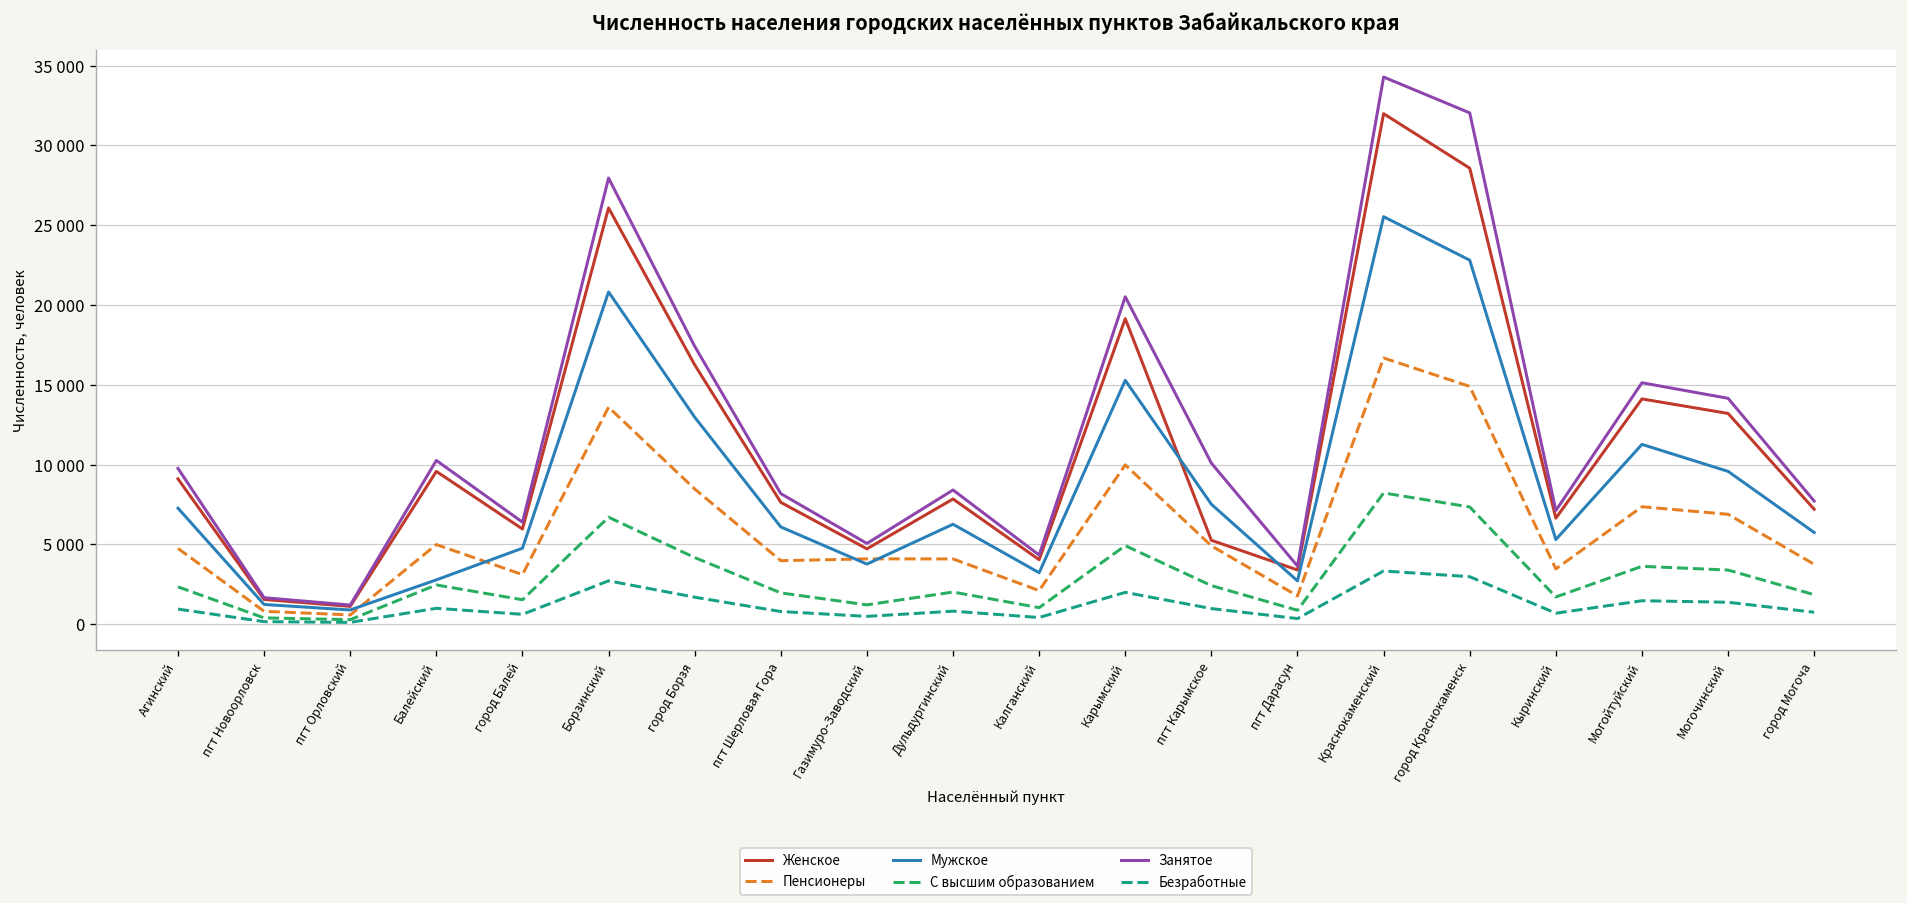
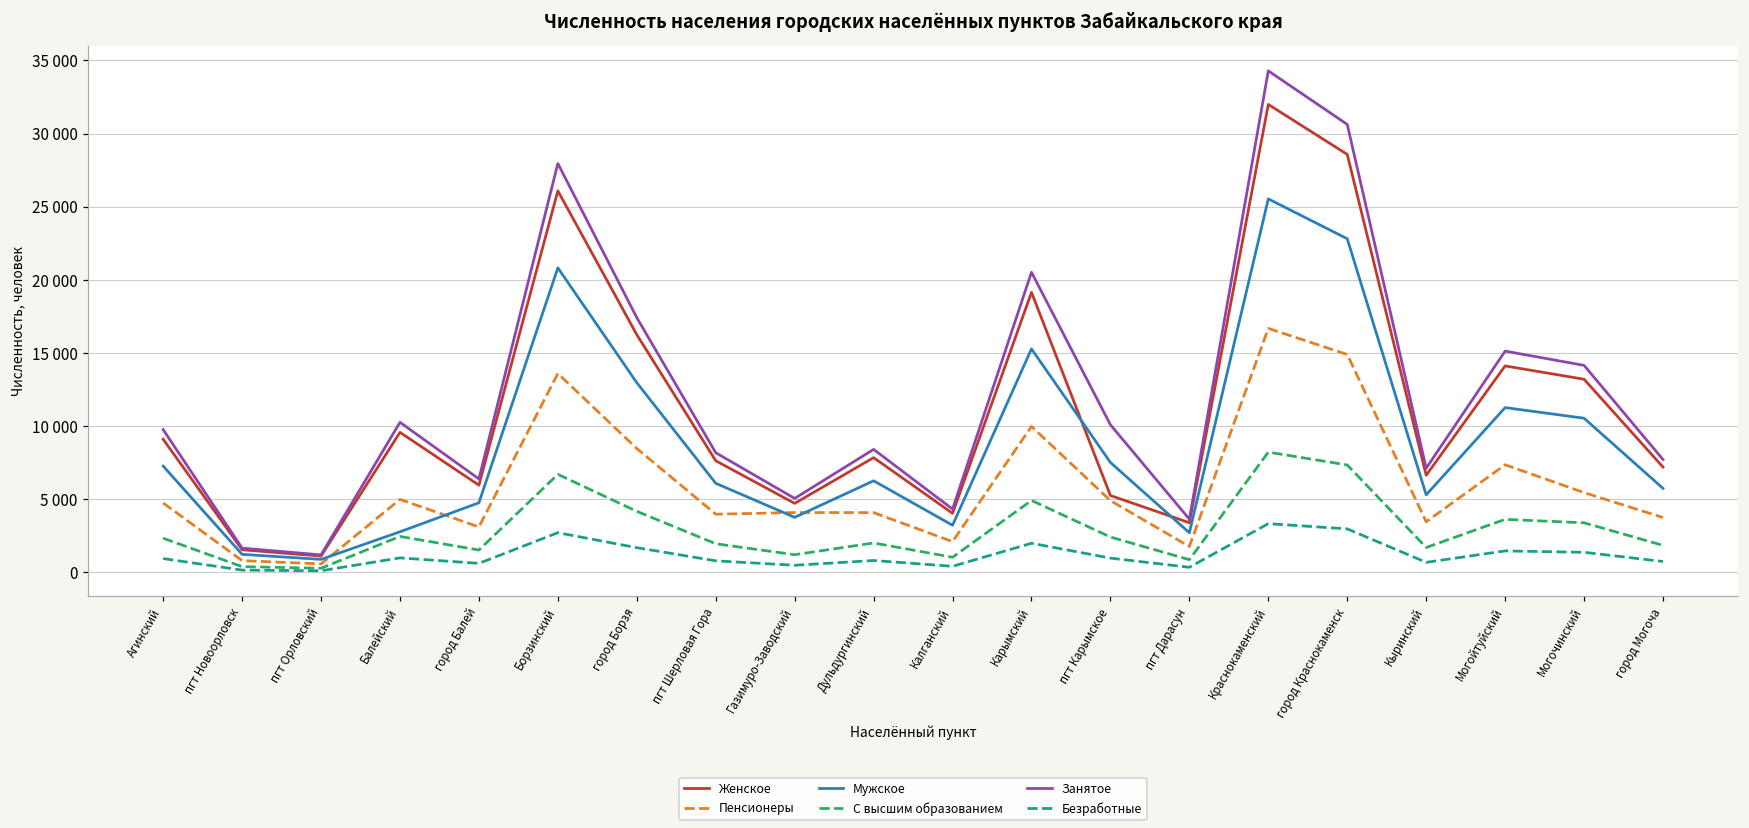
  {
    "Женское": {
      "Агинский": 9100,
      "Балейский": 9600,
      "город Балей": 6000,
      "Борзинский": 26100,
      "город Борзя": 16300,
      "пгт Шерловая Гора": 7600,
      "Газимуро-Заводский": 4700,
      "Дульдургинский": 7800,
      "Калганский": 4000,
      "Карымский": 19100,
      "пгт Карымское": 5300,
      "пгт Дарасун": 3400,
      "Краснокаменский": 32000,
      "город Краснокаменск": 28600,
      "Кыринский": 6600,
      "Могойтуйский": 14100,
      "Могочинский": 13200,
      "город Могоча": 7200
    },
    "Пенсионеры": {
      "Агинский": 4800,
      "пгт Новоорловск": 800,
      "пгт Орловский": 600,
      "Балейский": 5000,
      "город Балей": 3100,
      "Борзинский": 13600,
      "город Борзя": 8500,
      "пгт Шерловая Гора": 4000,
      "Газимуро-Заводский": 4100,
      "Дульдургинский": 4100,
      "Калганский": 2100,
      "Карымский": 10000,
      "пгт Карымское": 4900,
      "пгт Дарасун": 1800,
      "Краснокаменский": 16700,
      "город Краснокаменск": 14900,
      "Кыринский": 3500,
      "Могойтуйский": 7400,
-     "Могочинский": 6900,
+     "Могочинский": 5500,
      "город Могоча": 3800
    },
    "Мужское": {
      "Агинский": 7300,
      "пгт Новоорловск": 1200,
      "пгт Орловский": 900,
      "Балейский": 2800,
      "город Балей": 4800,
      "Борзинский": 20800,
      "город Борзя": 13000,
      "пгт Шерловая Гора": 6100,
      "Газимуро-Заводский": 3800,
      "Дульдургинский": 6300,
      "Калганский": 3200,
      "Карымский": 15300,
      "пгт Карымское": 7500,
      "пгт Дарасун": 2700,
      "Краснокаменский": 25500,
      "город Краснокаменск": 22800,
      "Кыринский": 5300,
      "Могойтуйский": 11300,
-     "Могочинский": 9600,
+     "Могочинский": 10500,
      "город Могоча": 5800
    },
    "Занятое": {
      "Агинский": 9800,
      "Балейский": 10300,
      "город Балей": 6400,
      "Борзинский": 28000,
      "город Борзя": 17400,
      "пгт Шерловая Гора": 8200,
      "Газимуро-Заводский": 5100,
      "Дульдургинский": 8400,
      "Калганский": 4300,
      "Карымский": 20500,
      "пгт Карымское": 10100,
      "пгт Дарасун": 3600,
      "Краснокаменский": 34300,
-     "город Краснокаменск": 32000,
+     "город Краснокаменск": 30600,
      "Кыринский": 7100,
      "Могойтуйский": 15100,
      "Могочинский": 14200,
      "город Могоча": 7700
    }
  }
